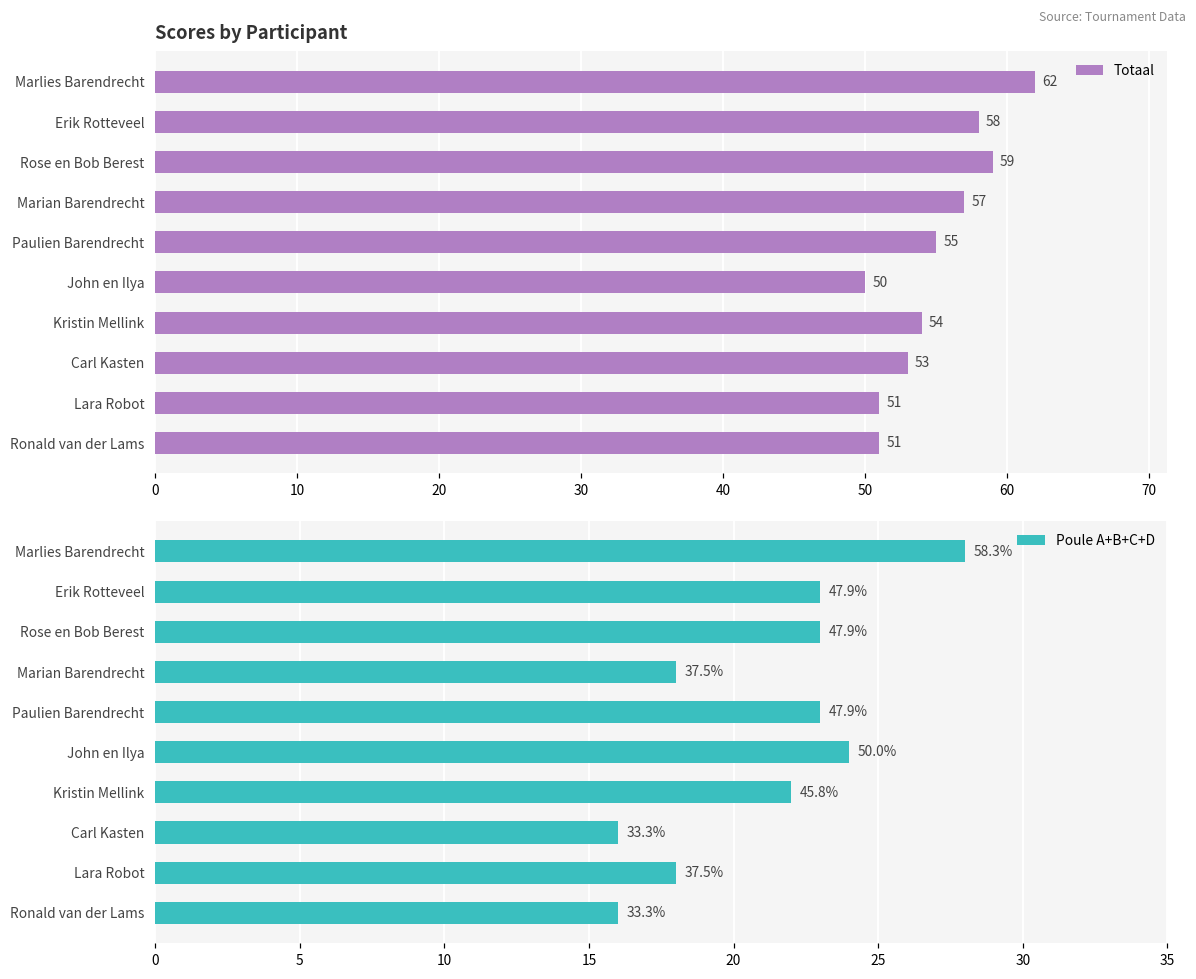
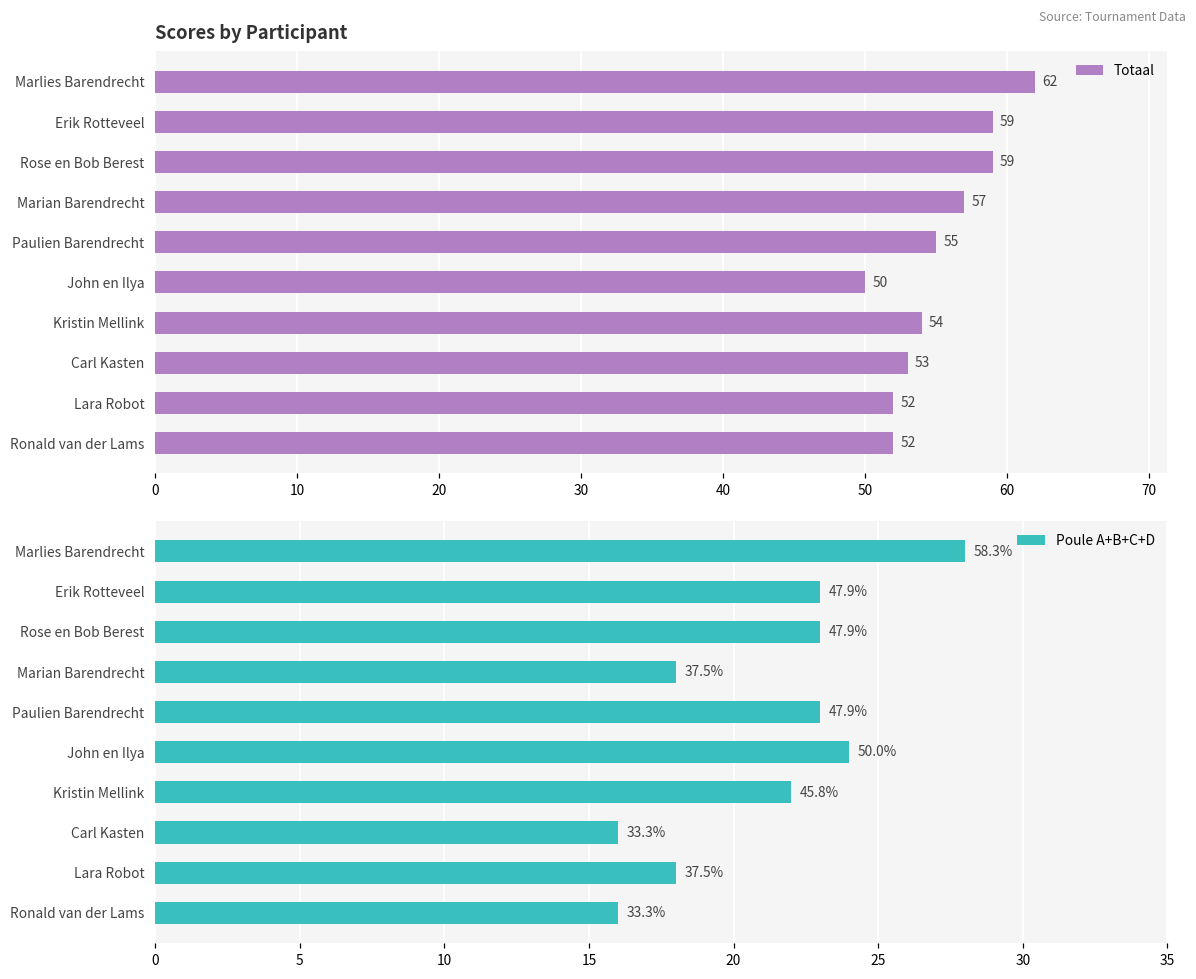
  {
    "Scores by Participant": {
      "Marlies Barendrecht": 62,
-     "Erik Rotteveel": 58,
+     "Erik Rotteveel": 59,
      "Rose en Bob Berest": 59,
      "Marian Barendrecht": 57,
      "Paulien Barendrecht": 55,
      "John en Ilya": 50,
      "Kristin Mellink": 54,
      "Carl Kasten": 53,
-     "Lara Robot": 51,
-     "Ronald van der Lams": 51
+     "Lara Robot": 52,
+     "Ronald van der Lams": 52
    }
  }
